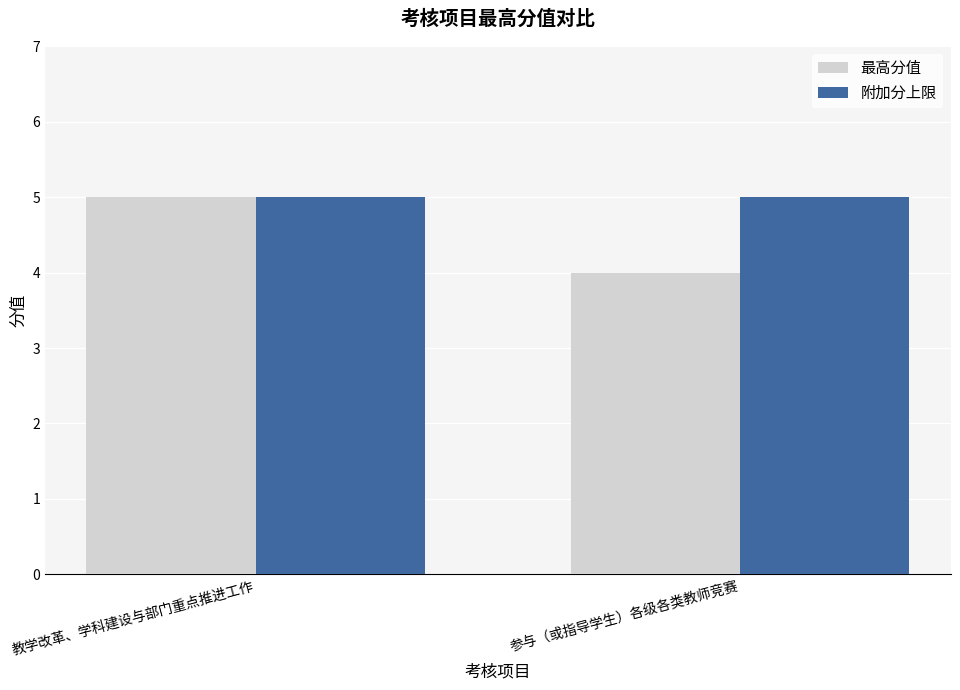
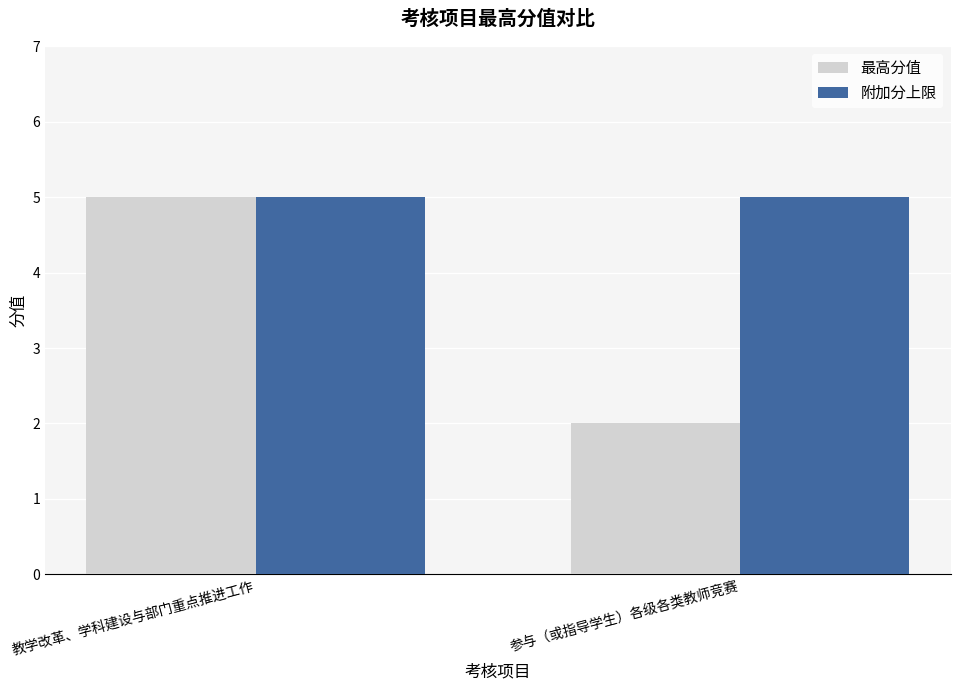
  {
    "最高分值": {
      "教学改革、学科建设与部门重点推进工作": 5,
-     "参与（或指导学生）各级各类教师竞赛": 4
+     "参与（或指导学生）各级各类教师竞赛": 2
    },
    "附加分上限": {
      "教学改革、学科建设与部门重点推进工作": 5,
      "参与（或指导学生）各级各类教师竞赛": 5
    }
  }
